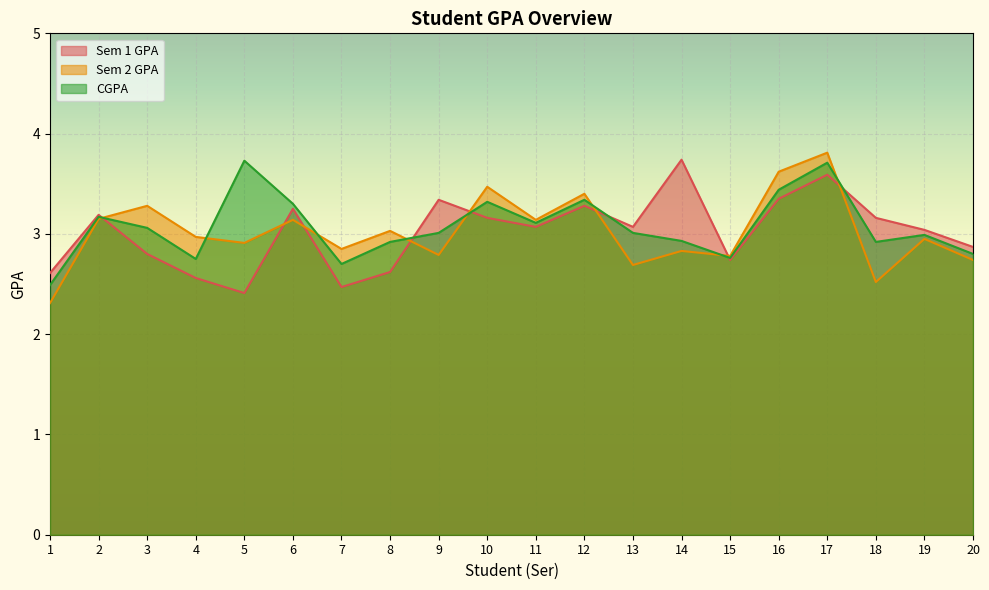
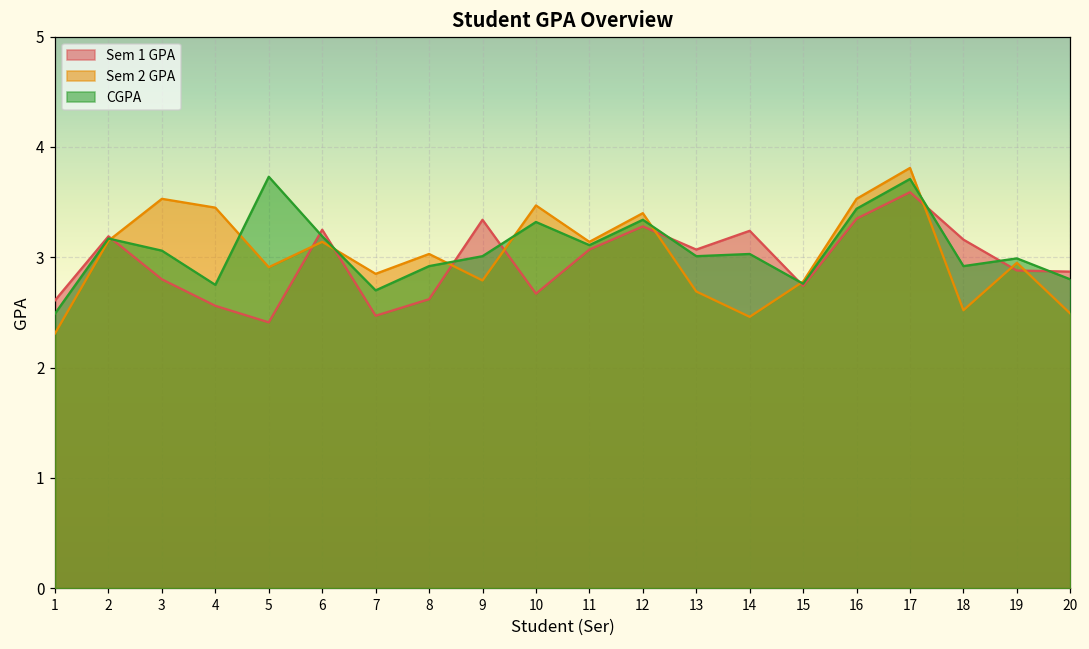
  {
    "Sem 1 GPA": {
      "1": 2.61,
      "3": 2.80,
      "4": 2.56,
      "5": 2.41,
      "6": 3.25,
      "7": 2.47,
      "8": 2.62,
      "9": 3.34,
-     "10": 3.16,
+     "10": 2.67,
      "11": 3.07,
      "12": 3.28,
      "13": 3.07,
-     "14": 3.74,
+     "14": 3.24,
      "16": 3.35,
      "17": 3.59,
      "18": 3.16,
-     "19": 3.04,
+     "19": 2.88,
      "20": 2.87
    },
    "Sem 2 GPA": {
      "1": 2.31,
-     "3": 3.28,
-     "4": 2.97,
+     "3": 3.53,
+     "4": 3.45,
      "5": 2.91,
      "6": 3.14,
      "7": 2.85,
      "8": 3.03,
      "9": 2.79,
      "10": 3.47,
      "11": 3.14,
      "12": 3.40,
      "13": 2.69,
-     "14": 2.83,
-     "16": 3.62,
+     "14": 2.46,
+     "16": 3.53,
      "17": 3.81,
      "18": 2.52,
      "19": 2.95,
-     "20": 2.74
+     "20": 2.49
    },
    "CGPA": {
      "1": 2.49,
      "3": 3.06,
      "4": 2.75,
      "5": 3.73,
-     "6": 3.30,
+     "6": 3.19,
      "7": 2.70,
      "8": 2.92,
      "9": 3.01,
      "10": 3.32,
      "11": 3.11,
      "12": 3.34,
      "13": 3.01,
-     "14": 2.93,
+     "14": 3.03,
      "16": 3.44,
      "17": 3.71,
      "18": 2.92,
      "19": 2.99,
      "20": 2.80
    }
  }
